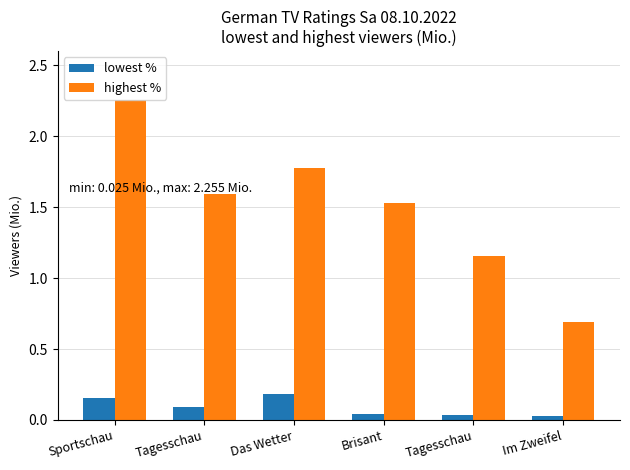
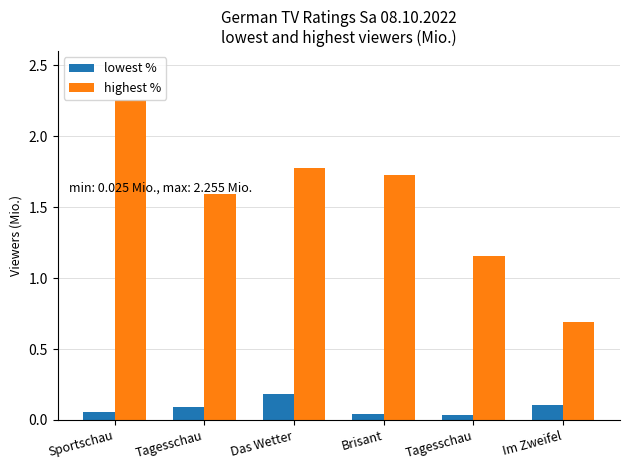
  {
    "lowest %": {
-     "Sportschau": 0.16,
+     "Sportschau": 0.05,
      "Das Wetter": 0.19,
      "Brisant": 0.04,
-     "Im Zweifel": 0.03
+     "Im Zweifel": 0.11
    },
    "highest %": {
      "Sportschau": 2.25,
      "Das Wetter": 1.78,
-     "Brisant": 1.53,
+     "Brisant": 1.73,
      "Im Zweifel": 0.69
    }
  }
